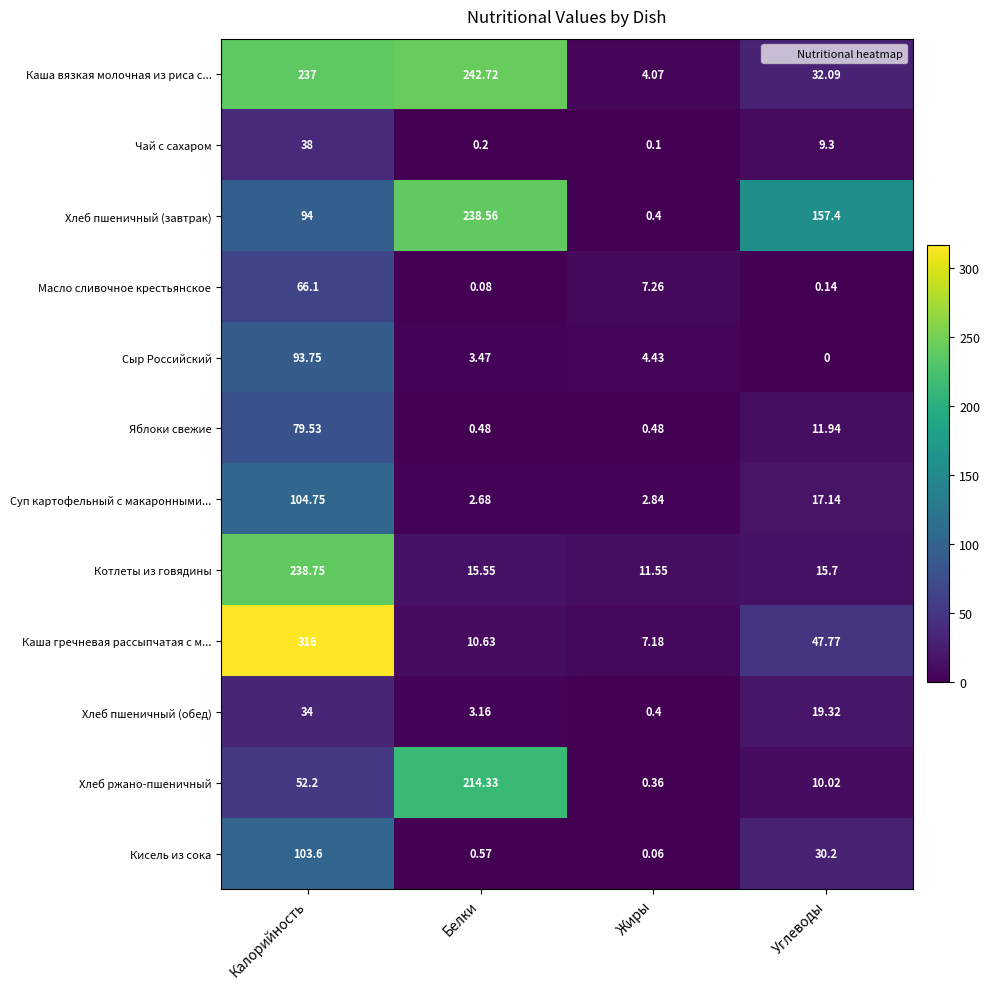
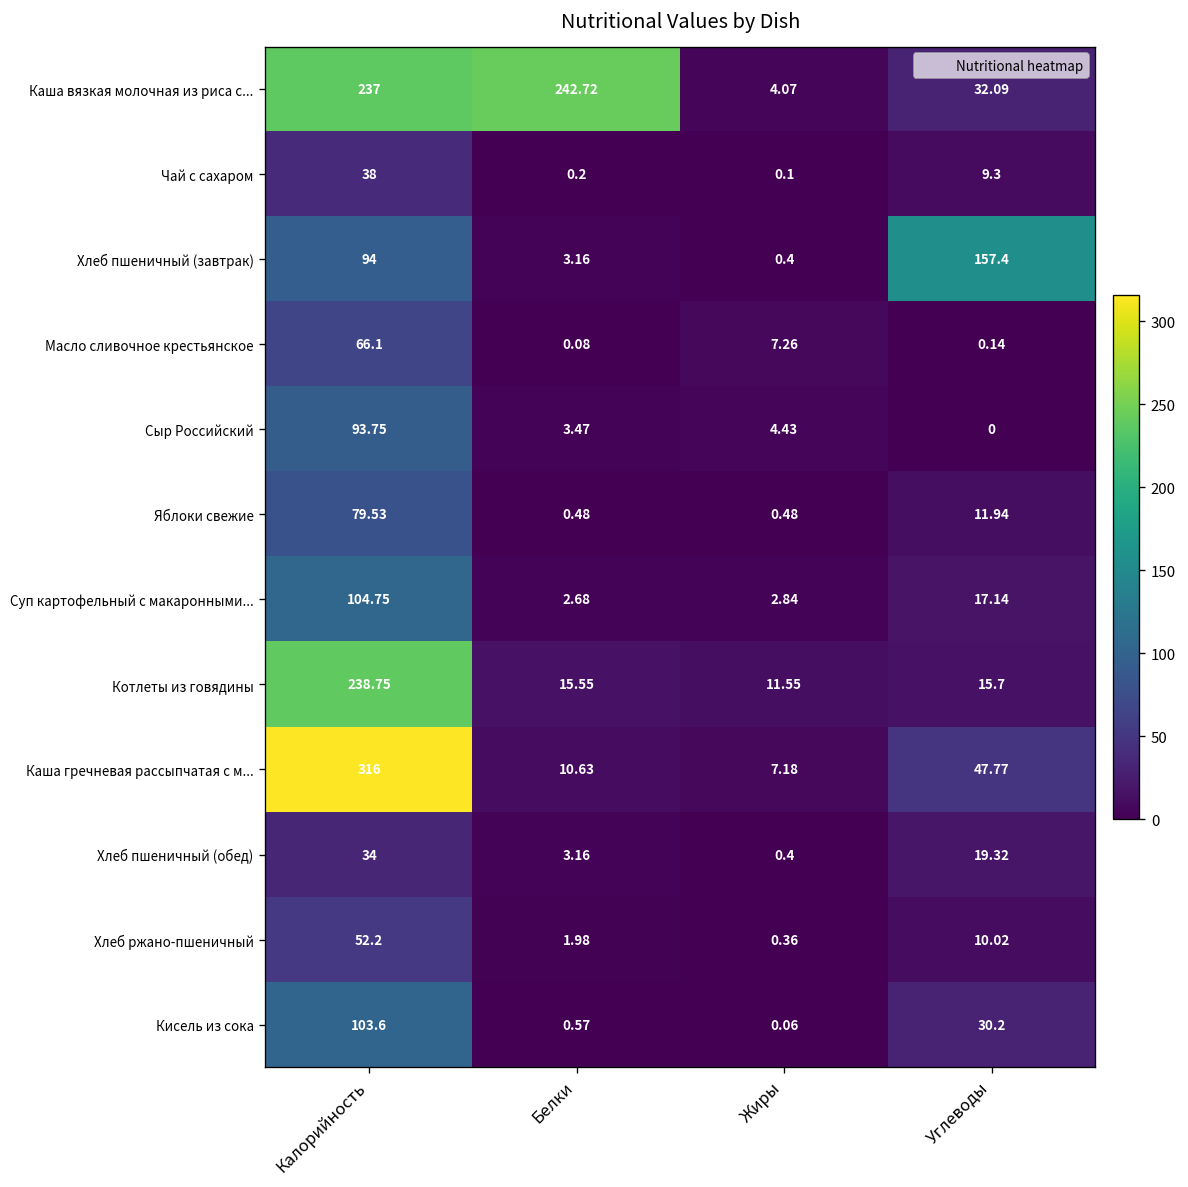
  {
    "Каша вязкая молочная из риса с...": {
      "Калорийность": 237,
      "Белки": 242.72,
      "Жиры": 4.07,
      "Углеводы": 32.09
    },
    "Чай с сахаром": {
      "Калорийность": 38,
      "Белки": 0.2,
      "Жиры": 0.1,
      "Углеводы": 9.3
    },
    "Хлеб пшеничный (завтрак)": {
      "Калорийность": 94,
-     "Белки": 238.56,
+     "Белки": 3.16,
      "Жиры": 0.4,
      "Углеводы": 157.4
    },
    "Масло сливочное крестьянское": {
      "Калорийность": 66.1,
      "Белки": 0.08,
      "Жиры": 7.26,
      "Углеводы": 0.14
    },
    "Сыр Российский": {
      "Калорийность": 93.75,
      "Белки": 3.47,
      "Жиры": 4.43,
      "Углеводы": 0
    },
    "Яблоки свежие": {
      "Калорийность": 79.53,
      "Белки": 0.48,
      "Жиры": 0.48,
      "Углеводы": 11.94
    },
    "Суп картофельный с макаронными...": {
      "Калорийность": 104.75,
      "Белки": 2.68,
      "Жиры": 2.84,
      "Углеводы": 17.14
    },
    "Котлеты из говядины": {
      "Калорийность": 238.75,
      "Белки": 15.55,
      "Жиры": 11.55,
      "Углеводы": 15.7
    },
    "Каша гречневая рассыпчатая с м...": {
      "Калорийность": 316,
      "Белки": 10.63,
      "Жиры": 7.18,
      "Углеводы": 47.77
    },
    "Хлеб пшеничный (обед)": {
      "Калорийность": 34,
      "Белки": 3.16,
      "Жиры": 0.4,
      "Углеводы": 19.32
    },
    "Хлеб ржано-пшеничный": {
      "Калорийность": 52.2,
-     "Белки": 214.33,
+     "Белки": 1.98,
      "Жиры": 0.36,
      "Углеводы": 10.02
    },
    "Кисель из сока": {
      "Калорийность": 103.6,
      "Белки": 0.57,
      "Жиры": 0.06,
      "Углеводы": 30.2
    }
  }
